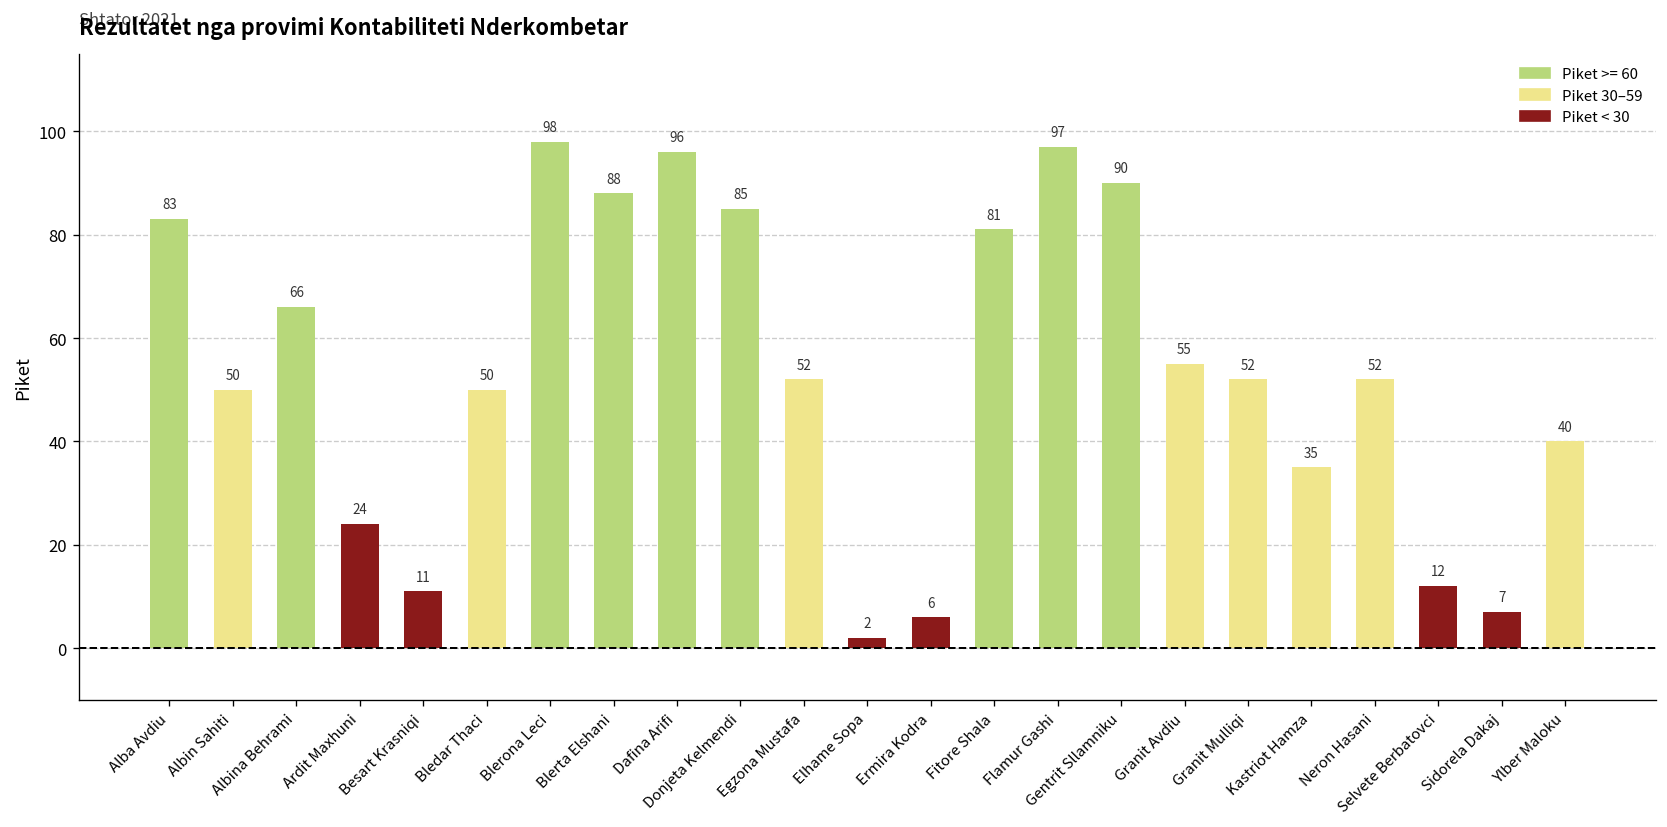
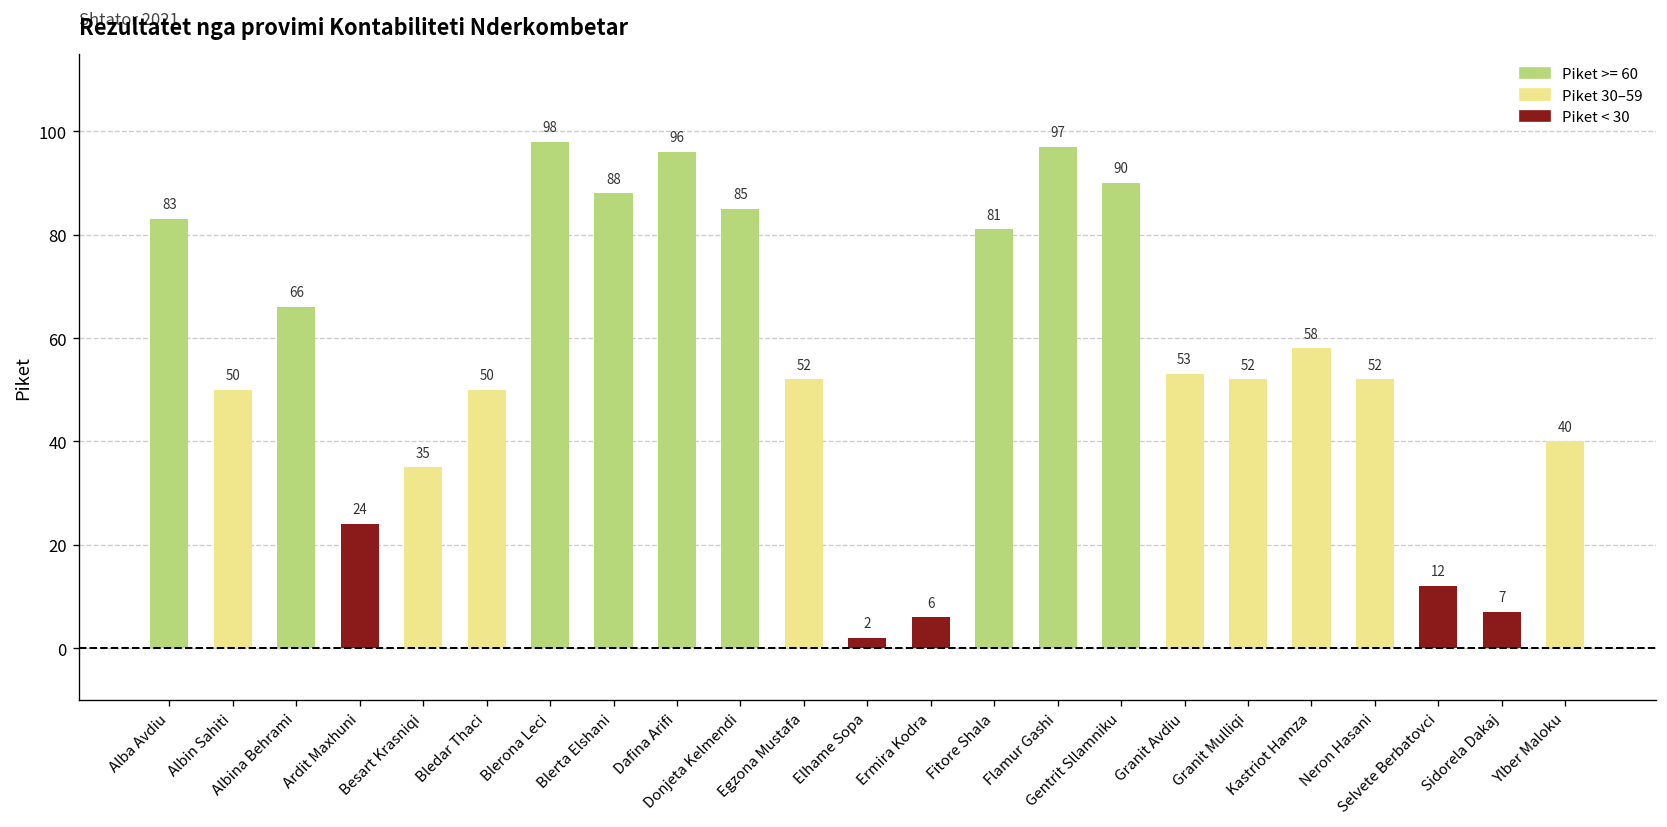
  {
    "Alba Avdiu": 83,
    "Albin Sahiti": 50,
    "Albina Behrami": 66,
    "Ardit Maxhuni": 24,
-   "Besart Krasniqi": 11,
+   "Besart Krasniqi": 35,
    "Bledar Thaci": 50,
    "Blerona Leci": 98,
    "Blerta Elshani": 88,
    "Dafina Arifi": 96,
    "Donjeta Kelmendi": 85,
    "Egzona Mustafa": 52,
    "Elhame Sopa": 2,
    "Ermira Kodra": 6,
    "Fitore Shala": 81,
    "Flamur Gashi": 97,
    "Gentrit Sllamniku": 90,
-   "Granit Avdiu": 55,
+   "Granit Avdiu": 53,
    "Granit Mulliqi": 52,
-   "Kastriot Hamza": 35,
+   "Kastriot Hamza": 58,
    "Neron Hasani": 52,
    "Selvete Berbatovci": 12,
    "Sidorela Dakaj": 7,
    "Ylber Maloku": 40
  }
